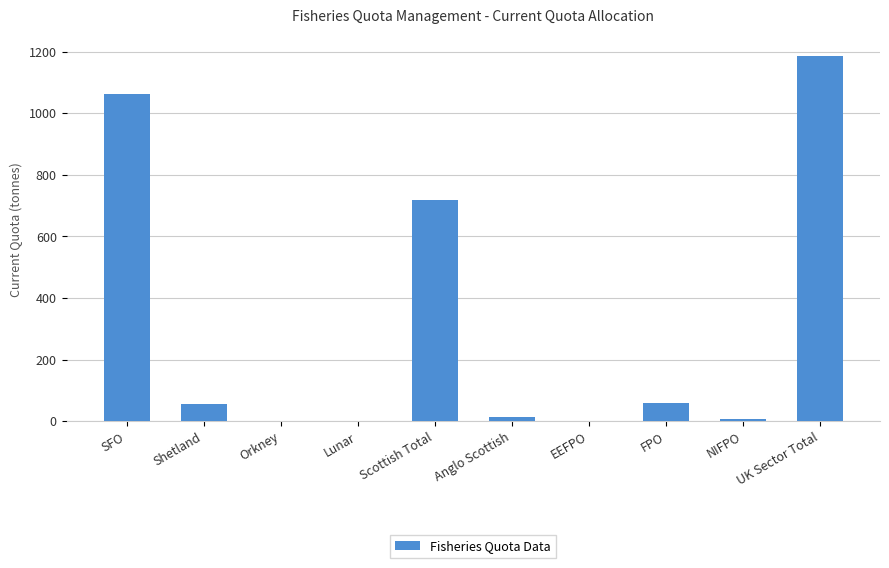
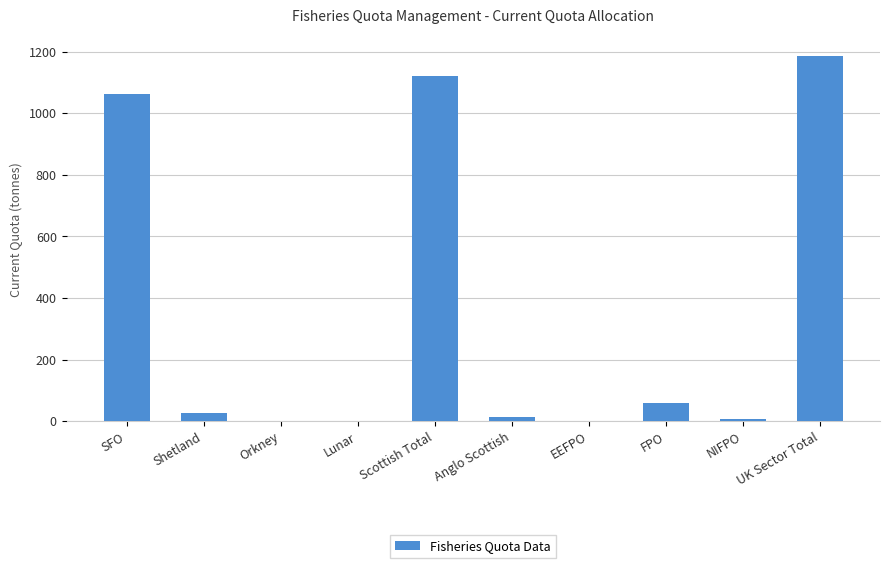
  {
    "SFO": 1060,
-   "Shetland": 60,
-   "Scottish Total": 720,
+   "Shetland": 30,
+   "Scottish Total": 1120,
    "Anglo Scottish": 10,
    "FPO": 60,
    "UK Sector Total": 1190
  }
